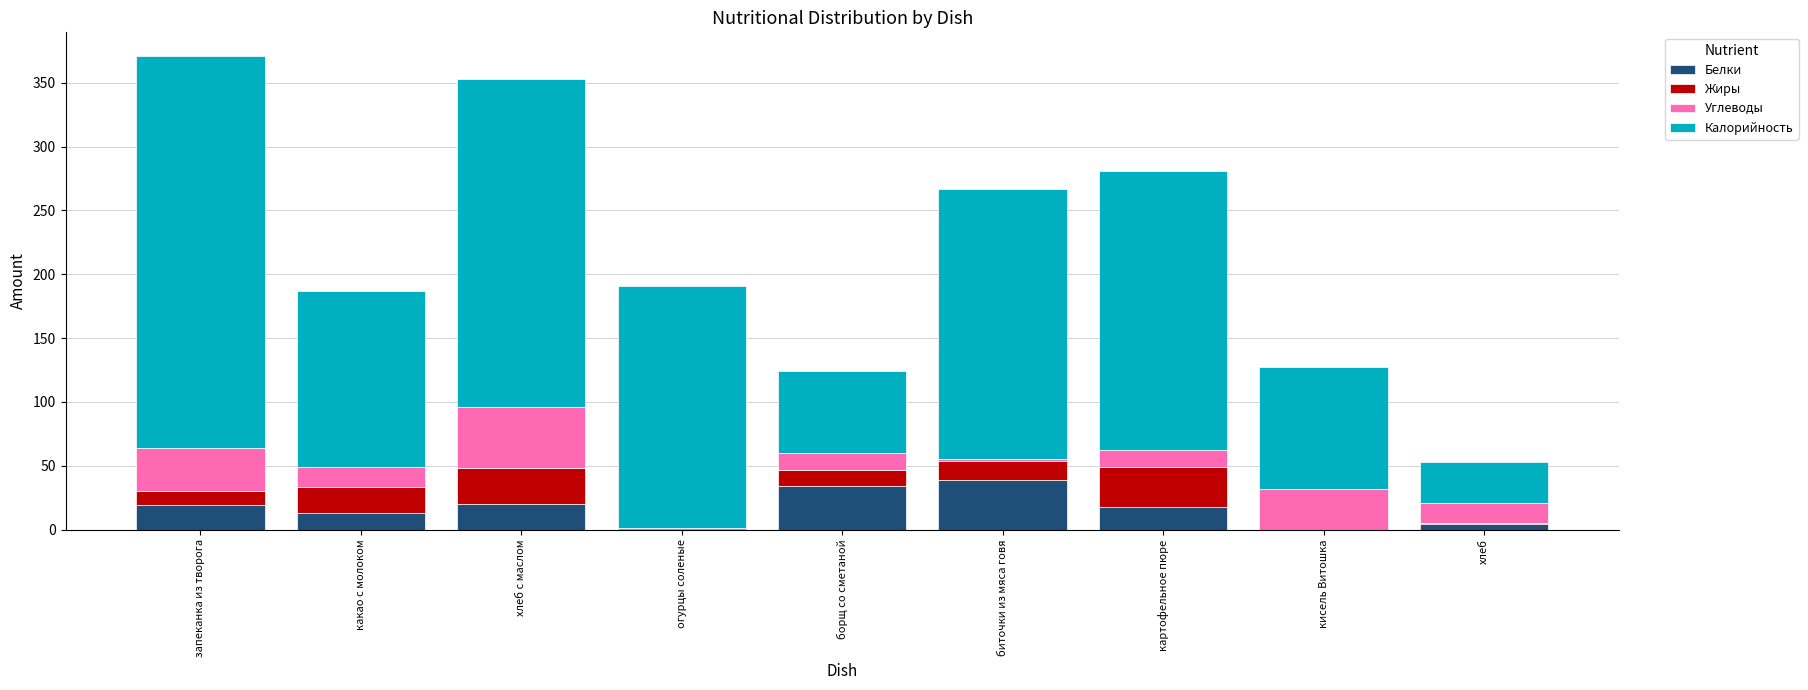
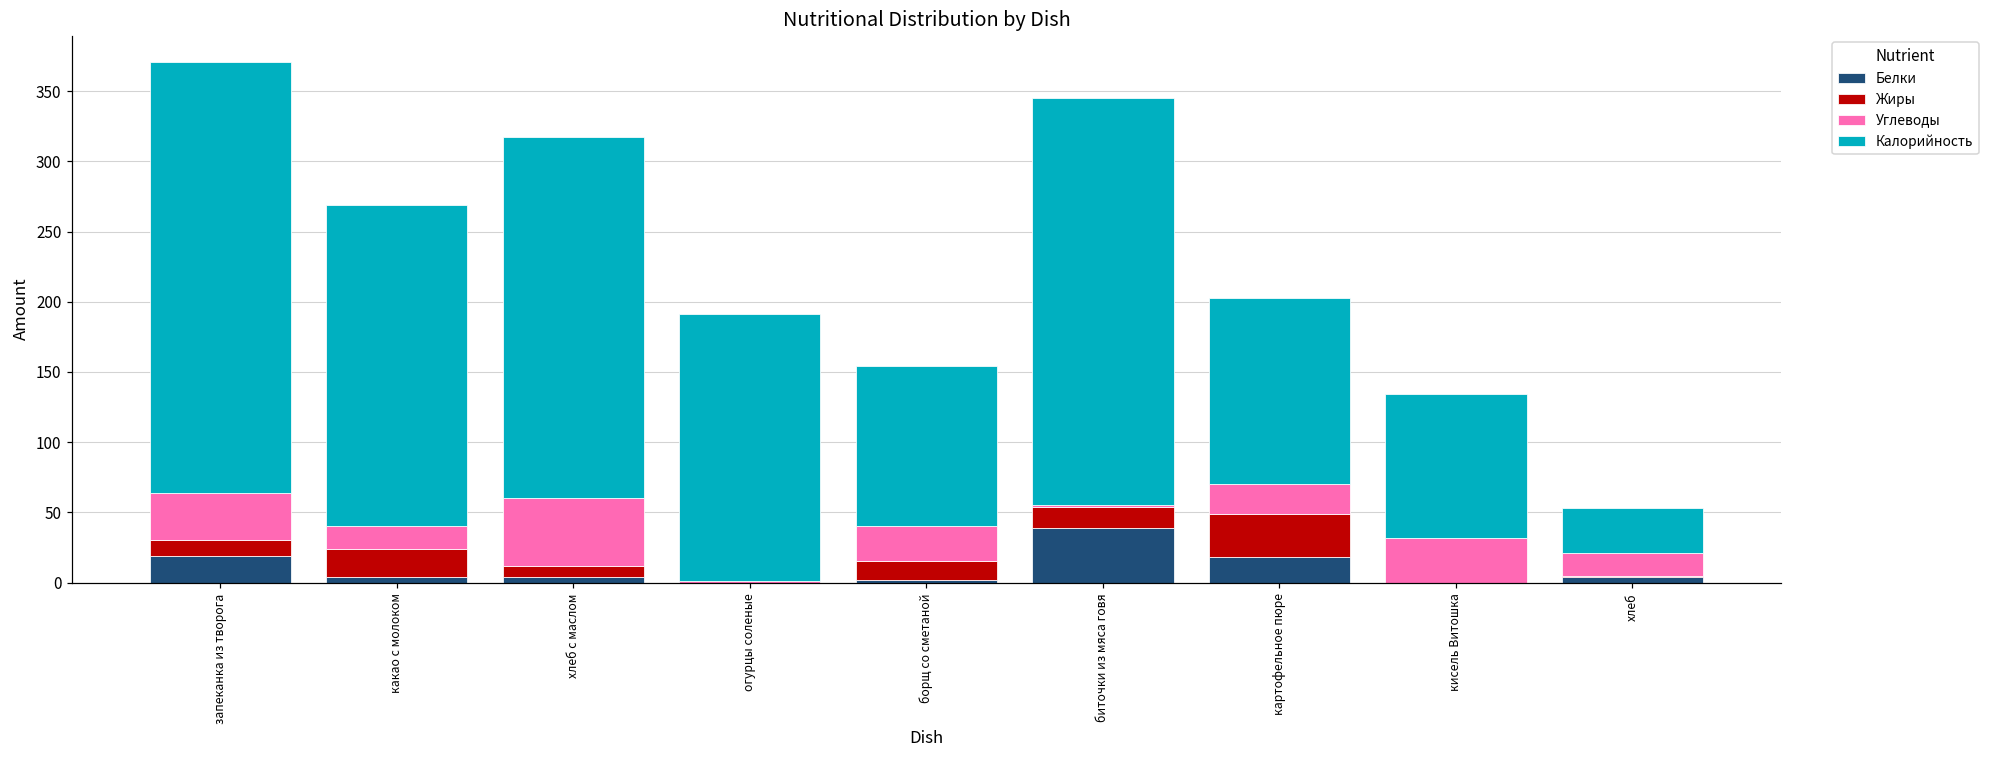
  {
    "Белки": {
      "запеканка из творога": 19,
-     "какао с молоком": 13,
-     "хлеб с маслом": 20,
+     "какао с молоком": 4,
+     "хлеб с маслом": 4,
      "огурцы соленые": 0,
-     "борщ со сметаной": 34,
+     "борщ со сметаной": 2,
      "биточки из мяса говя": 39,
      "картофельное пюре": 18,
      "кисель Витошка": 0,
      "хлеб": 4
    },
    "Жиры": {
      "запеканка из творога": 11,
      "какао с молоком": 20,
-     "хлеб с маслом": 28,
+     "хлеб с маслом": 8,
      "огурцы соленые": 0,
      "борщ со сметаной": 13,
      "биточки из мяса говя": 15,
      "картофельное пюре": 31,
      "кисель Витошка": 0
    },
    "Углеводы": {
      "запеканка из творога": 34,
      "какао с молоком": 16,
      "хлеб с маслом": 48,
-     "борщ со сметаной": 13,
-     "картофельное пюре": 13,
+     "борщ со сметаной": 25,
+     "картофельное пюре": 21,
      "кисель Витошка": 32,
      "хлеб": 16
    },
    "Калорийность": {
      "запеканка из творога": 307,
-     "какао с молоком": 138,
+     "какао с молоком": 229,
      "хлеб с маслом": 257,
      "огурцы соленые": 190,
-     "борщ со сметаной": 64,
-     "биточки из мяса говя": 212,
-     "картофельное пюре": 219,
-     "кисель Витошка": 95,
+     "борщ со сметаной": 114,
+     "биточки из мяса говя": 290,
+     "картофельное пюре": 133,
+     "кисель Витошка": 102,
      "хлеб": 32
    }
  }
